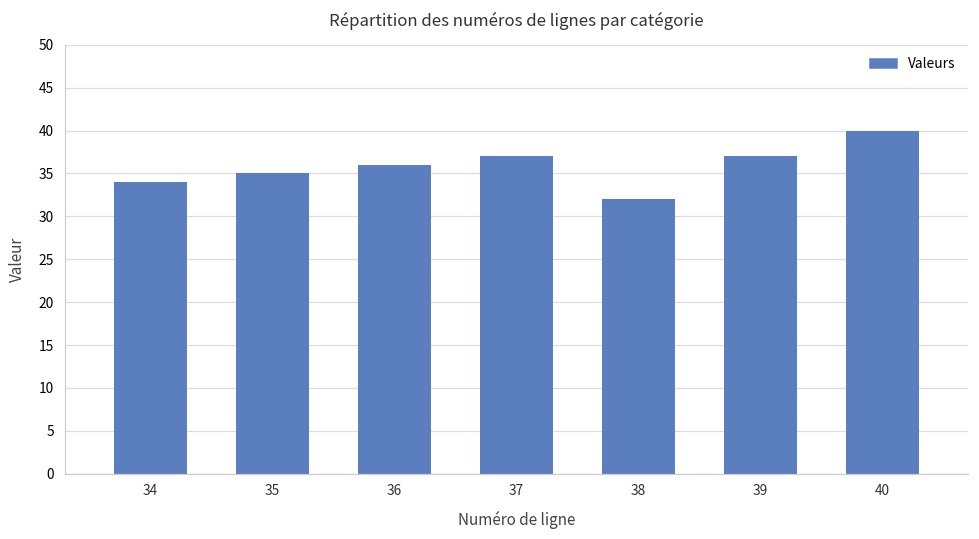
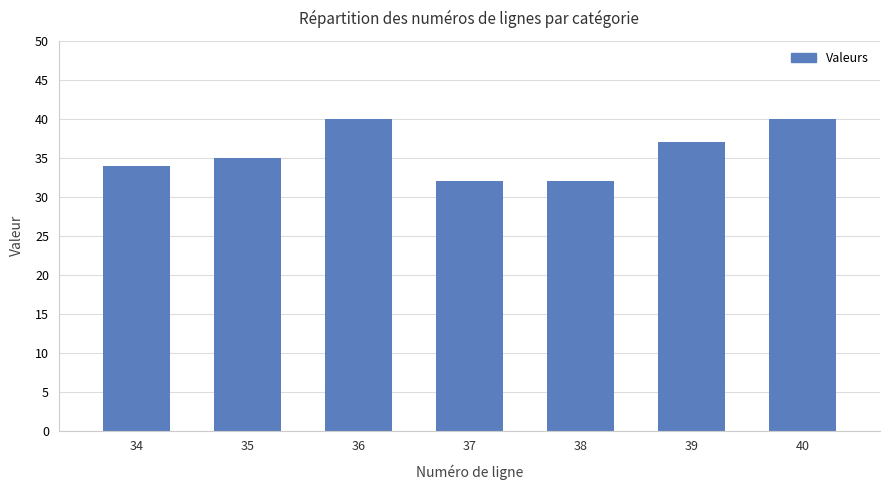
  {
    "34": 34,
    "35": 35,
-   "36": 36,
-   "37": 37,
+   "36": 40,
+   "37": 32,
    "38": 32,
    "39": 37,
    "40": 40
  }
